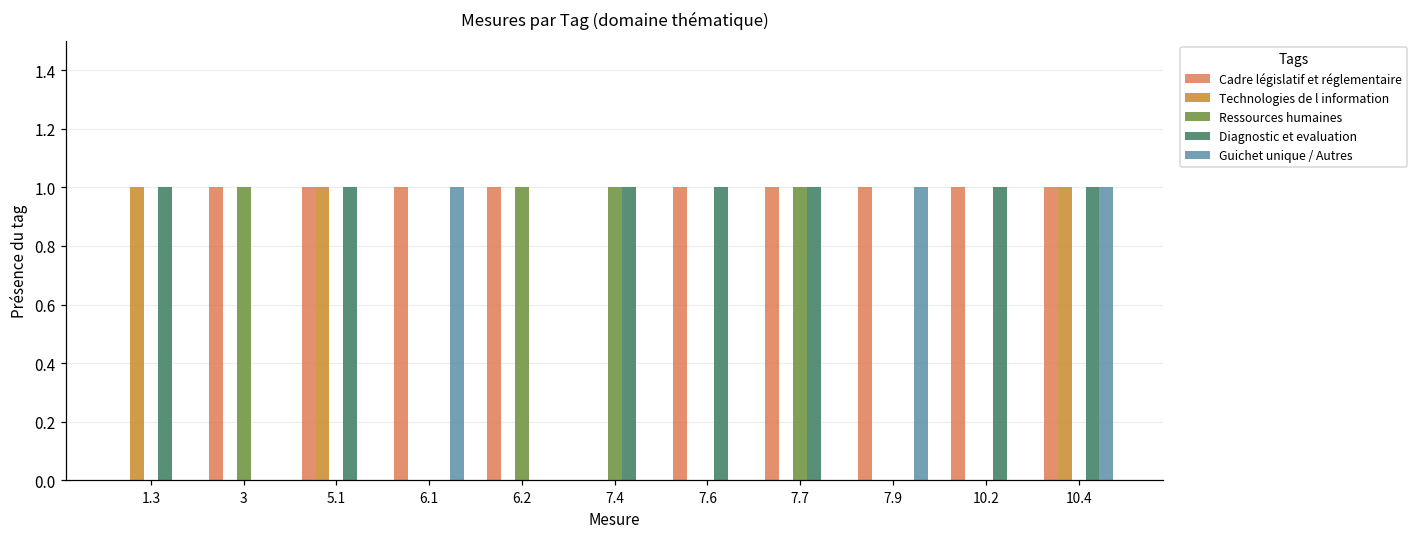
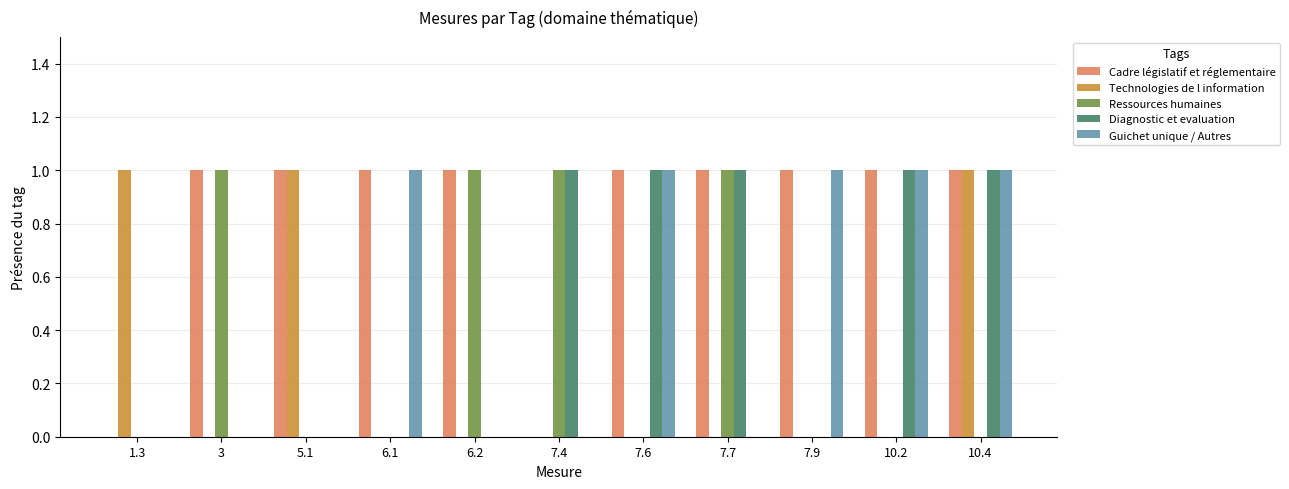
  {
    "Ressources humaines": {
      "1.3": 0,
      "3": 1,
      "5.1": 0,
      "6.1": 0,
      "6.2": 1,
      "7.4": 1,
      "7.6": 0,
      "7.7": 1,
      "7.9": 0,
      "10.2": 0,
      "10.4": 0
    },
    "Diagnostic et evaluation": {
-     "1.3": 1,
+     "1.3": 0,
      "3": 0,
-     "5.1": 1,
+     "5.1": 0,
      "6.1": 0,
      "6.2": 0,
      "7.4": 1,
      "7.6": 1,
      "7.7": 1,
      "7.9": 0,
      "10.2": 1,
      "10.4": 1
    },
    "Guichet unique / Autres": {
      "1.3": 0,
      "3": 0,
      "5.1": 0,
      "6.1": 1,
      "6.2": 0,
      "7.4": 0,
-     "7.6": 0,
+     "7.6": 1,
      "7.7": 0,
      "7.9": 1,
-     "10.2": 0,
+     "10.2": 1,
      "10.4": 1
    }
  }
